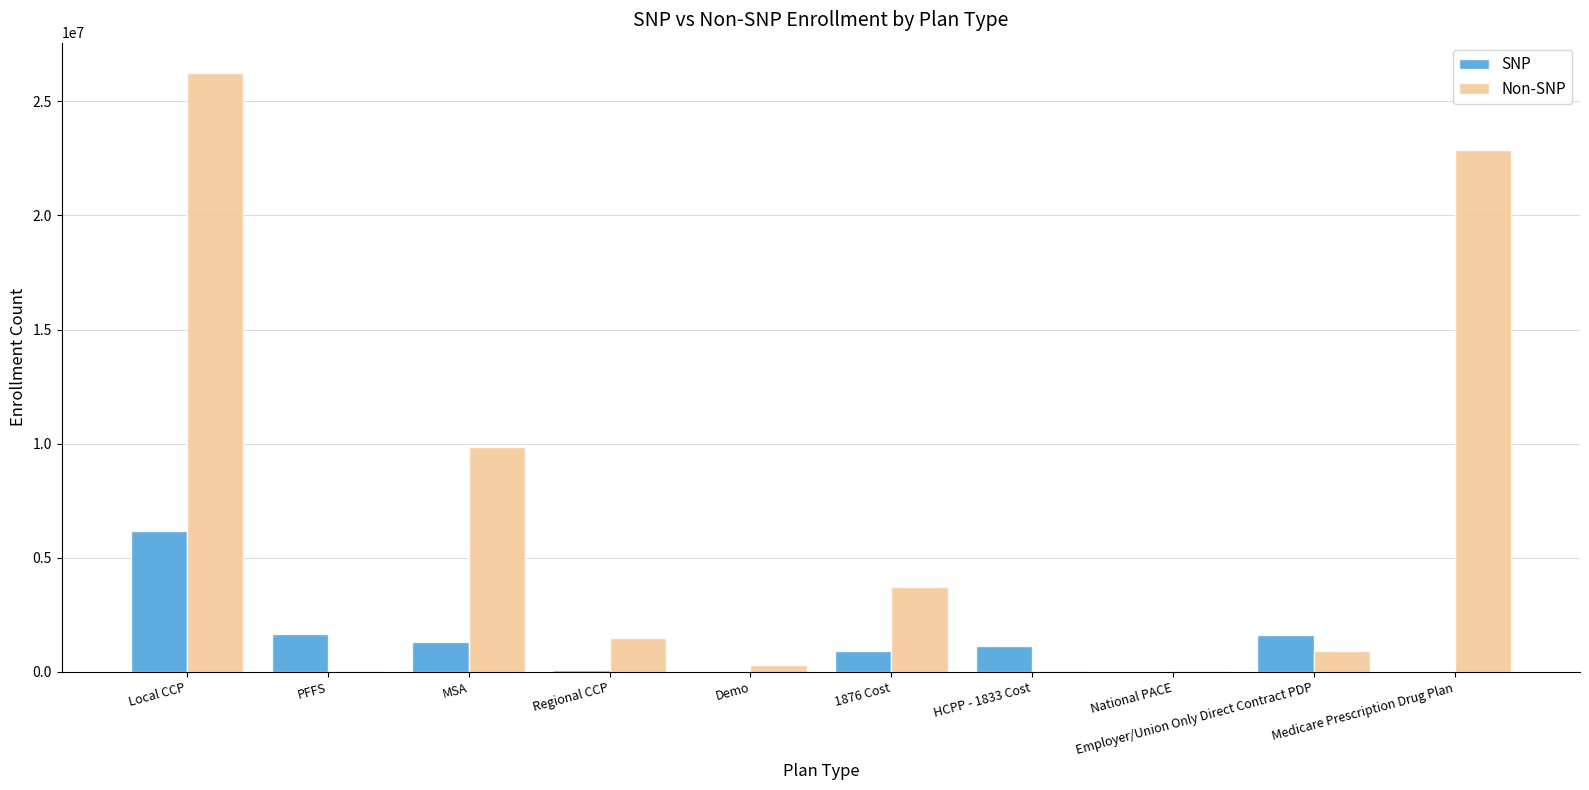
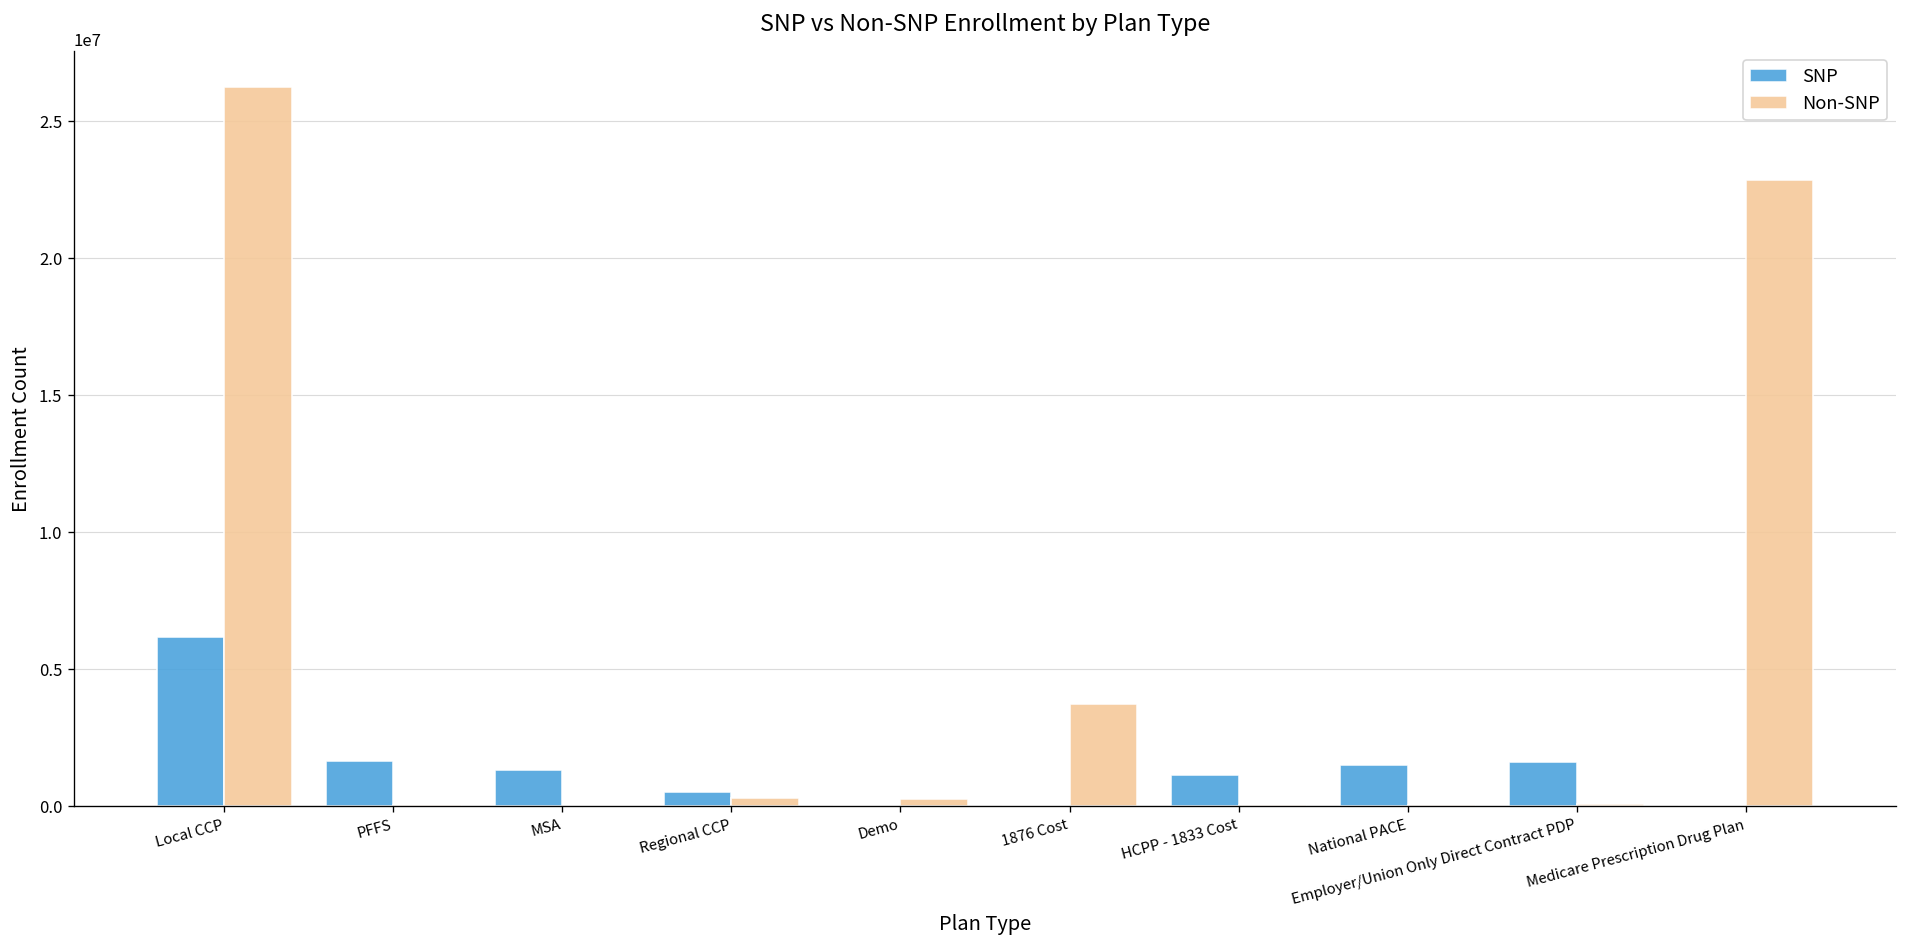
  {
    "SNP": {
      "Local CCP": 6200000,
      "PFFS": 1700000,
      "MSA": 1300000,
-     "Regional CCP": 100000,
+     "Regional CCP": 500000,
      "Demo": 0,
-     "1876 Cost": 900000,
+     "1876 Cost": 0,
      "HCPP - 1833 Cost": 1200000,
-     "National PACE": 0,
+     "National PACE": 1500000,
      "Employer/Union Only Direct Contract PDP": 1600000,
      "Medicare Prescription Drug Plan": 0
    },
    "Non-SNP": {
      "Local CCP": 26300000,
-     "MSA": 9900000,
-     "Regional CCP": 1500000,
+     "MSA": 0,
+     "Regional CCP": 300000,
      "Demo": 300000,
      "1876 Cost": 3700000,
-     "Employer/Union Only Direct Contract PDP": 900000,
+     "Employer/Union Only Direct Contract PDP": 100000,
      "Medicare Prescription Drug Plan": 22900000
    }
  }
